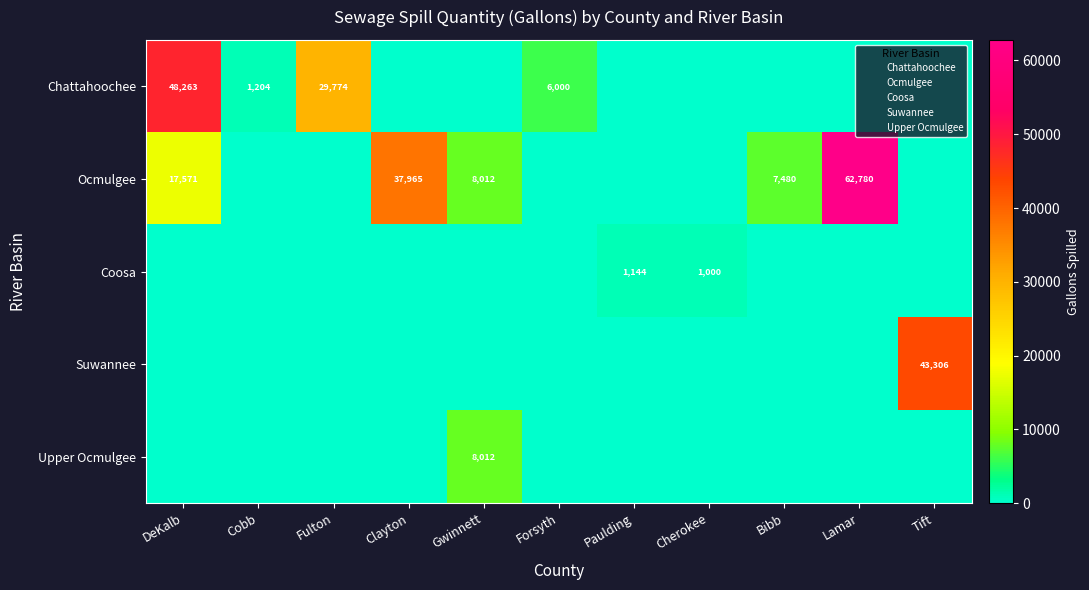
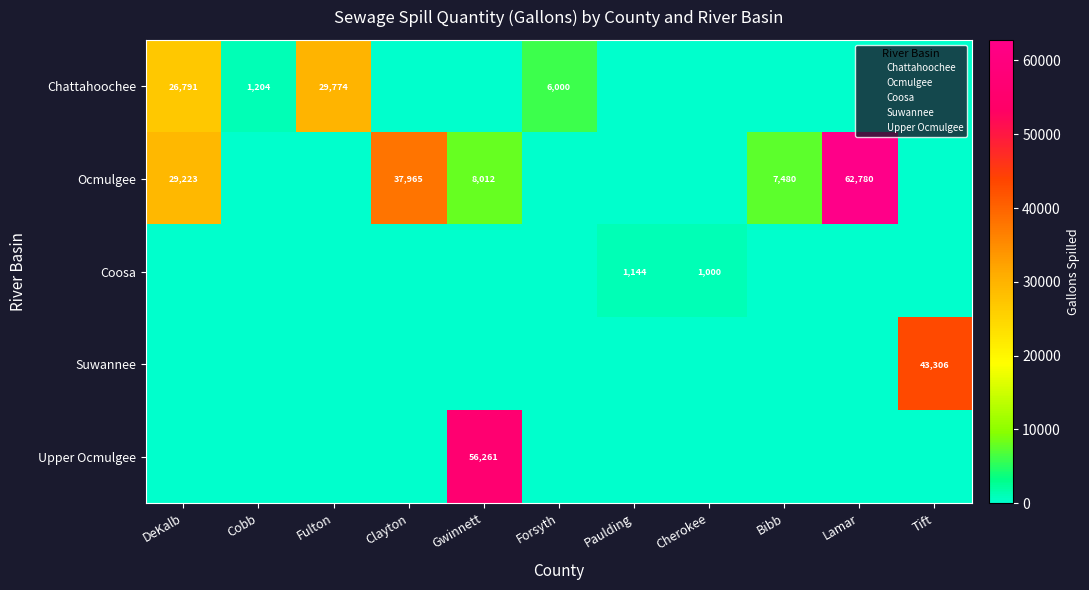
  {
    "Chattahoochee": {
-     "DeKalb": "48,263",
+     "DeKalb": "26,791",
      "Cobb": "1,204",
      "Fulton": "29,774",
      "Forsyth": "6,000"
    },
    "Ocmulgee": {
-     "DeKalb": "17,571",
+     "DeKalb": "29,223",
      "Clayton": "37,965",
      "Gwinnett": "8,012",
      "Bibb": "7,480",
      "Lamar": "62,780"
    },
    "Coosa": {
      "Paulding": "1,144",
      "Cherokee": "1,000"
    },
    "Suwannee": {
      "Tift": "43,306"
    },
    "Upper Ocmulgee": {
-     "Gwinnett": "8,012"
+     "Gwinnett": "56,261"
    }
  }
